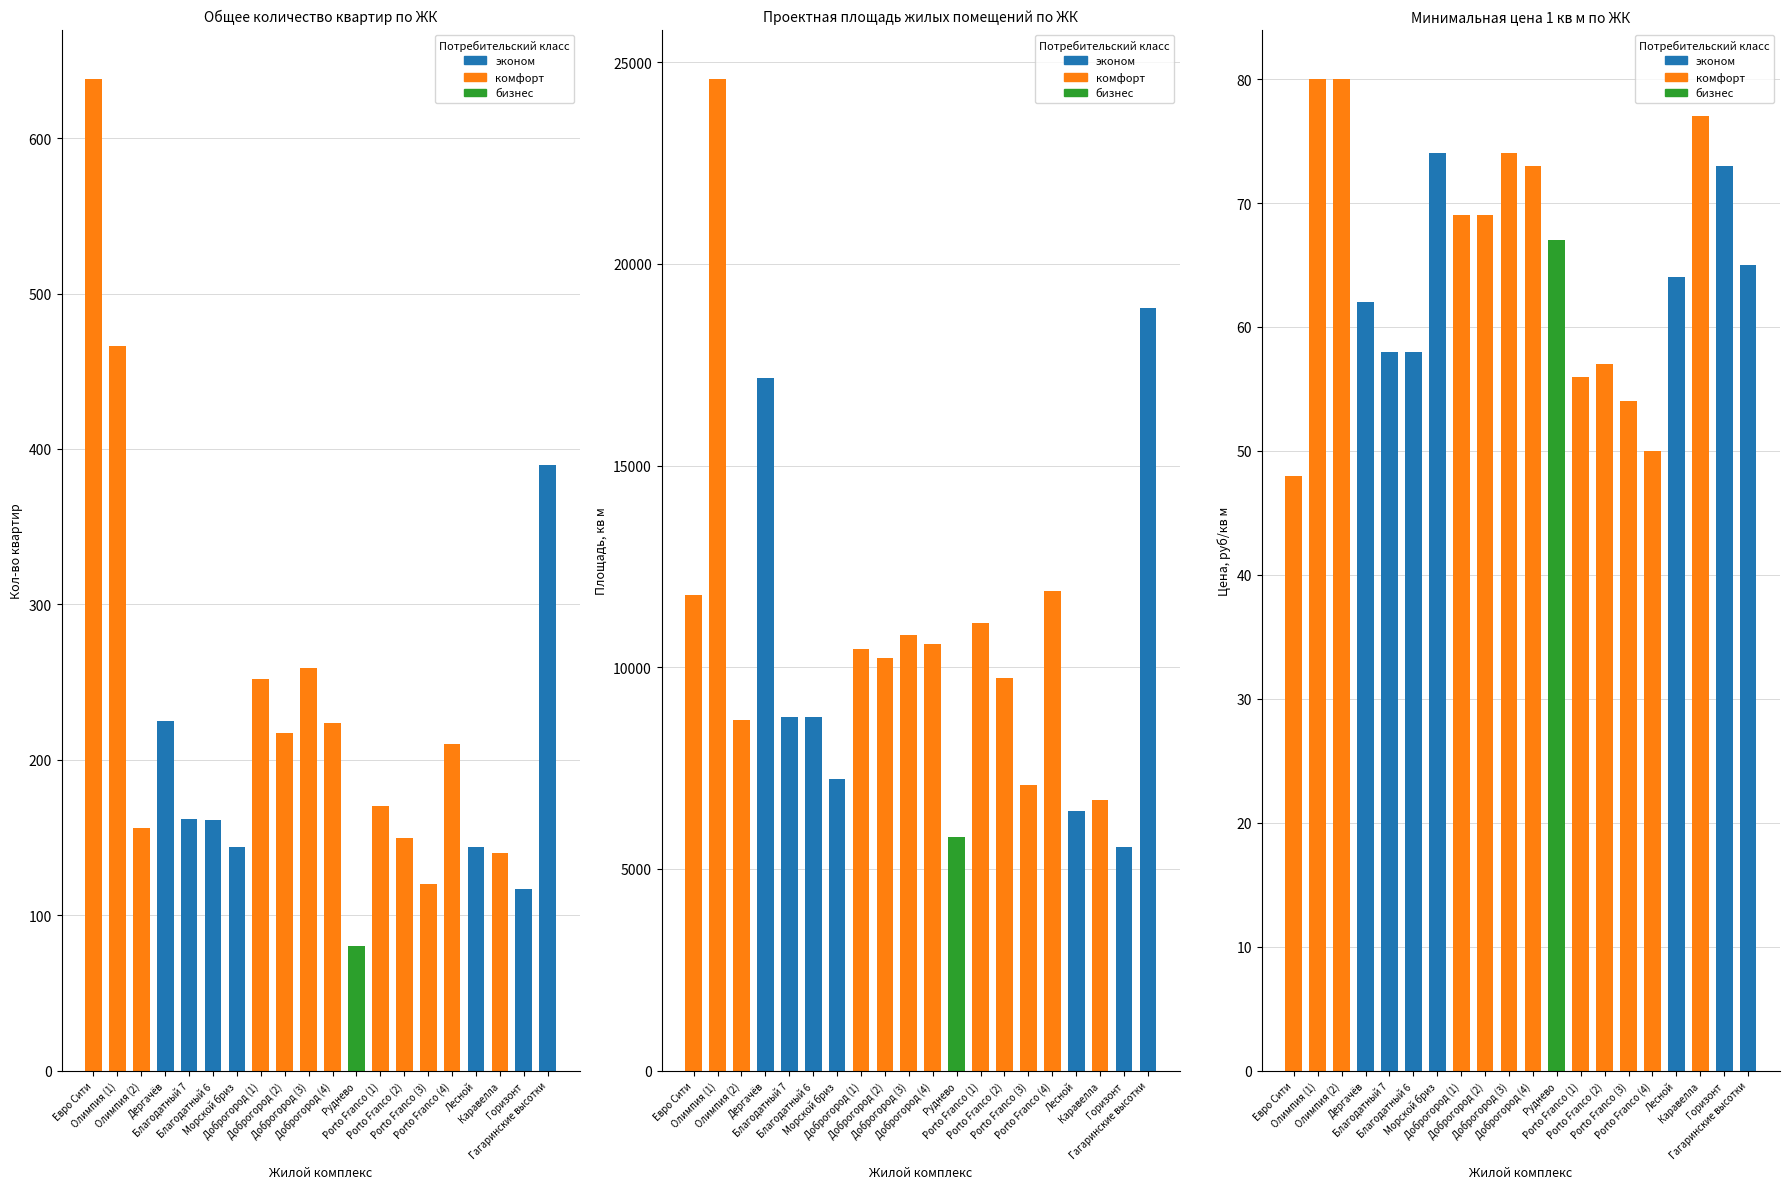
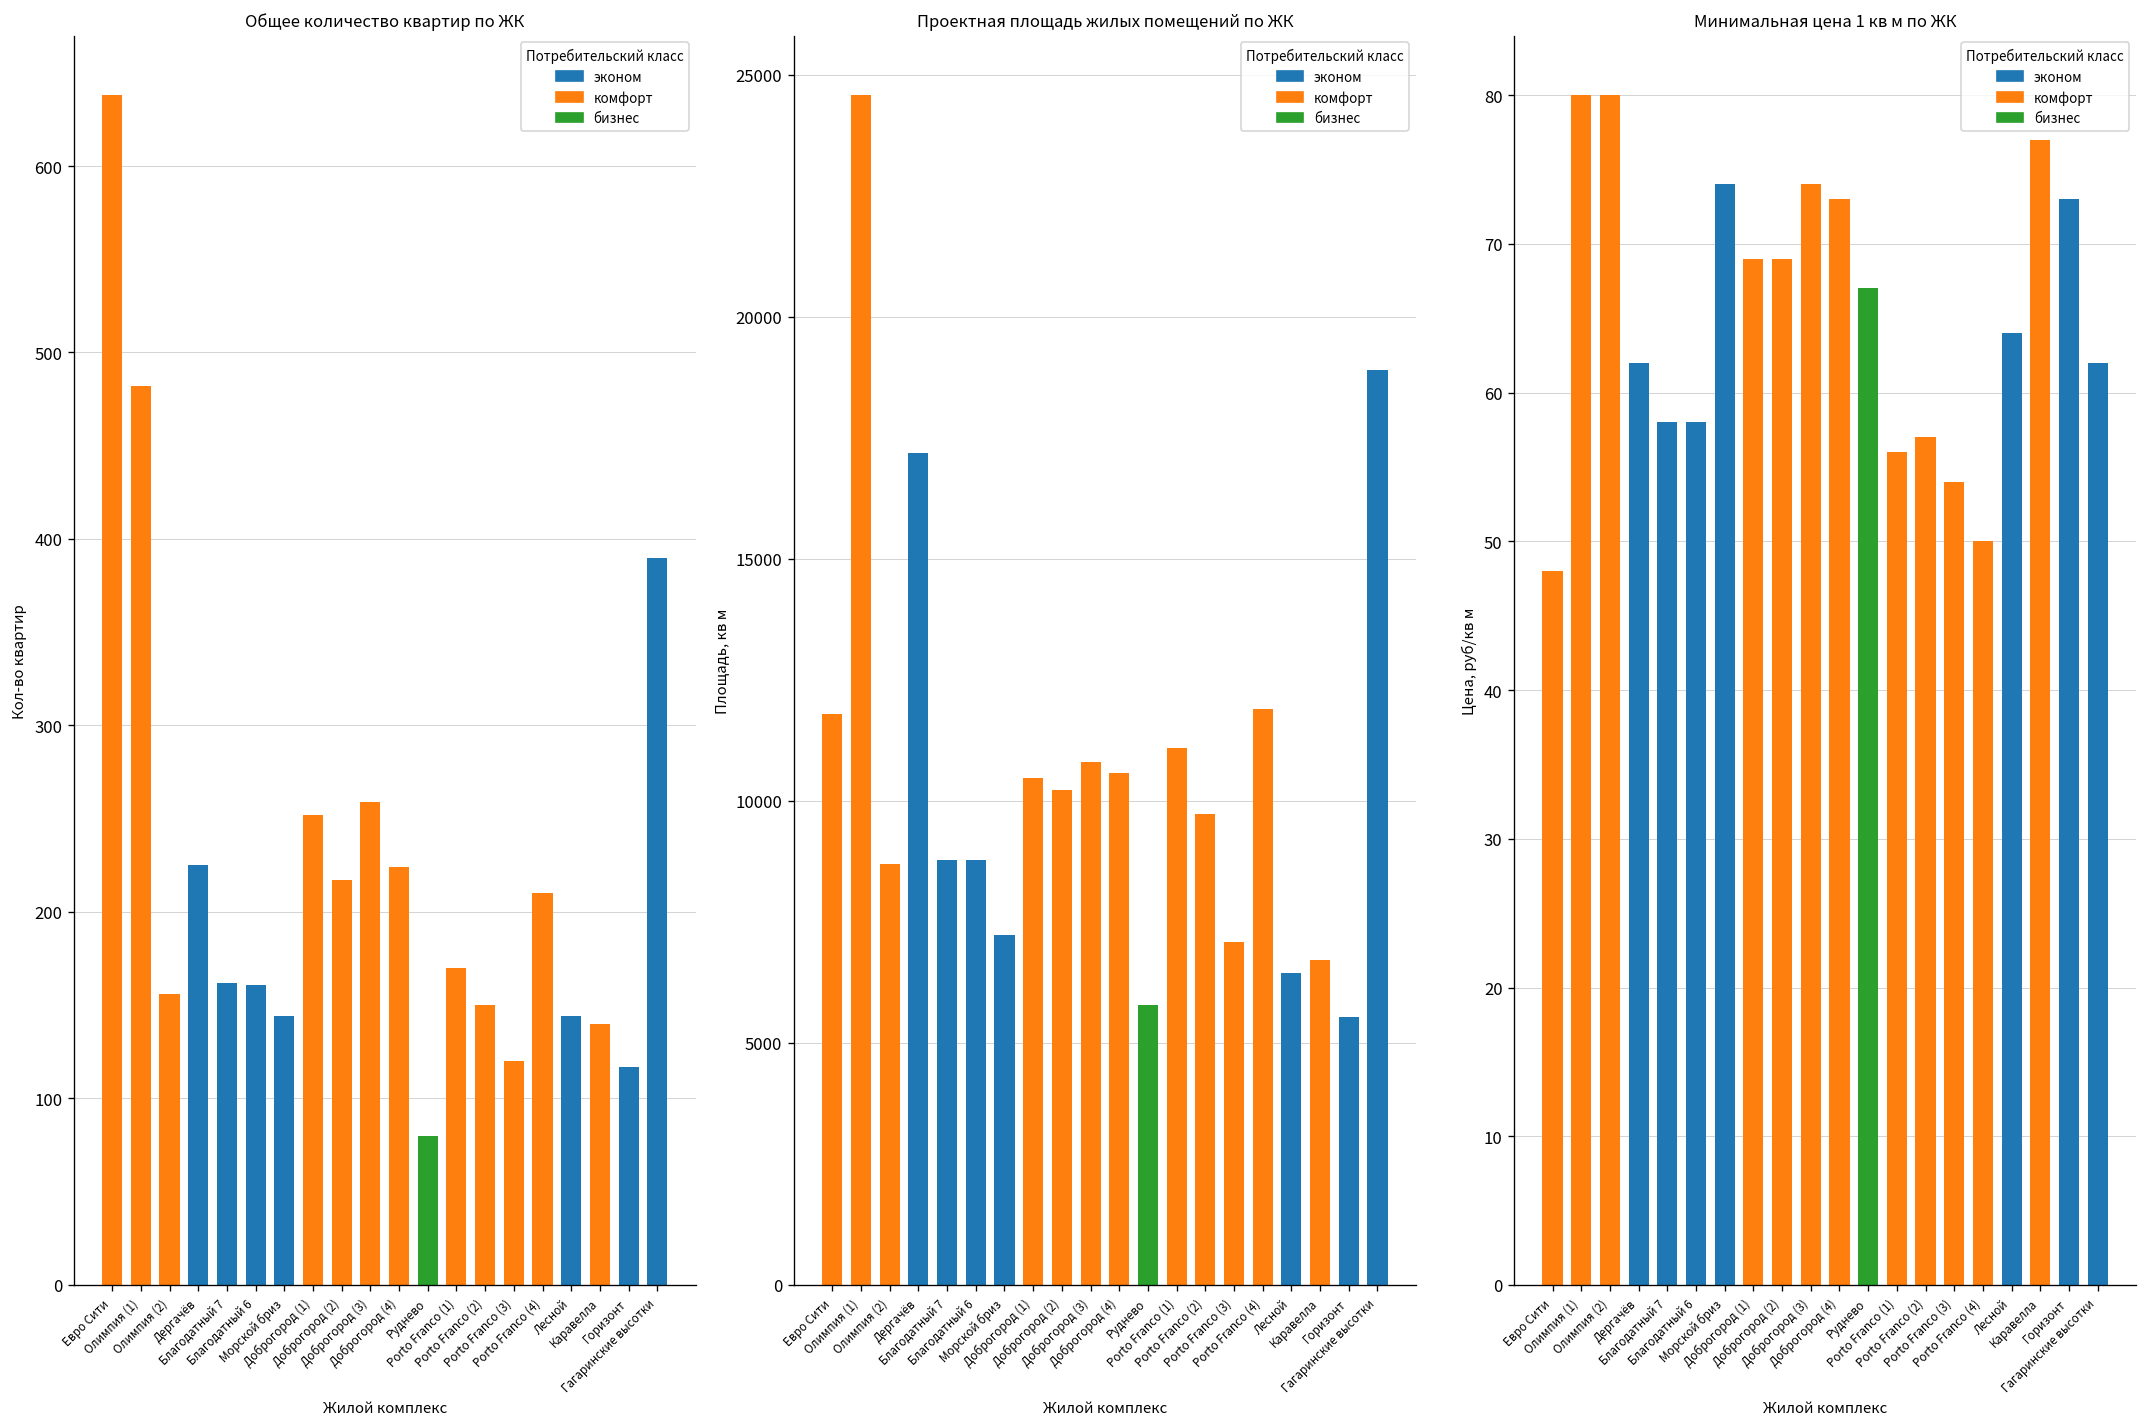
  {
    "Общее количество квартир по ЖК": {
      "Евро Сити": 638,
-     "Олимпия (1)": 466,
+     "Олимпия (1)": 482,
      "Олимпия (2)": 156,
      "Дергачёв": 225,
      "Благодатный 7": 162,
      "Благодатный 6": 161,
      "Морской бриз": 144,
      "Доброгород (1)": 252,
      "Доброгород (2)": 217,
      "Доброгород (3)": 259,
      "Доброгород (4)": 224,
      "Руднево": 80,
      "Porto Franco (1)": 170,
      "Porto Franco (2)": 150,
      "Porto Franco (3)": 120,
      "Porto Franco (4)": 210,
      "Лесной": 144,
      "Каравелла": 140,
      "Горизонт": 117,
      "Гагаринские высотки": 390
    },
    "Проектная площадь жилых помещений по ЖК": {
      "Евро Сити": 11800,
      "Олимпия (1)": 24600,
      "Олимпия (2)": 8700,
      "Дергачёв": 17200,
      "Благодатный 7": 8800,
      "Благодатный 6": 8800,
      "Морской бриз": 7200,
      "Доброгород (1)": 10500,
      "Доброгород (2)": 10200,
      "Доброгород (3)": 10800,
      "Доброгород (4)": 10600,
      "Руднево": 5800,
      "Porto Franco (1)": 11100,
      "Porto Franco (2)": 9700,
      "Porto Franco (3)": 7100,
      "Porto Franco (4)": 11900,
      "Лесной": 6400,
      "Каравелла": 6700,
      "Горизонт": 5500,
      "Гагаринские высотки": 18900
    },
    "Минимальная цена 1 кв м по ЖК": {
      "Евро Сити": 48,
      "Олимпия (1)": 80,
      "Олимпия (2)": 80,
      "Дергачёв": 62,
      "Благодатный 7": 58,
      "Благодатный 6": 58,
      "Морской бриз": 74,
      "Доброгород (1)": 69,
      "Доброгород (2)": 69,
      "Доброгород (3)": 74,
      "Доброгород (4)": 73,
      "Руднево": 67,
      "Porto Franco (1)": 56,
      "Porto Franco (2)": 57,
      "Porto Franco (3)": 54,
      "Porto Franco (4)": 50,
      "Лесной": 64,
      "Каравелла": 77,
      "Горизонт": 73,
-     "Гагаринские высотки": 65
+     "Гагаринские высотки": 62
    }
  }
